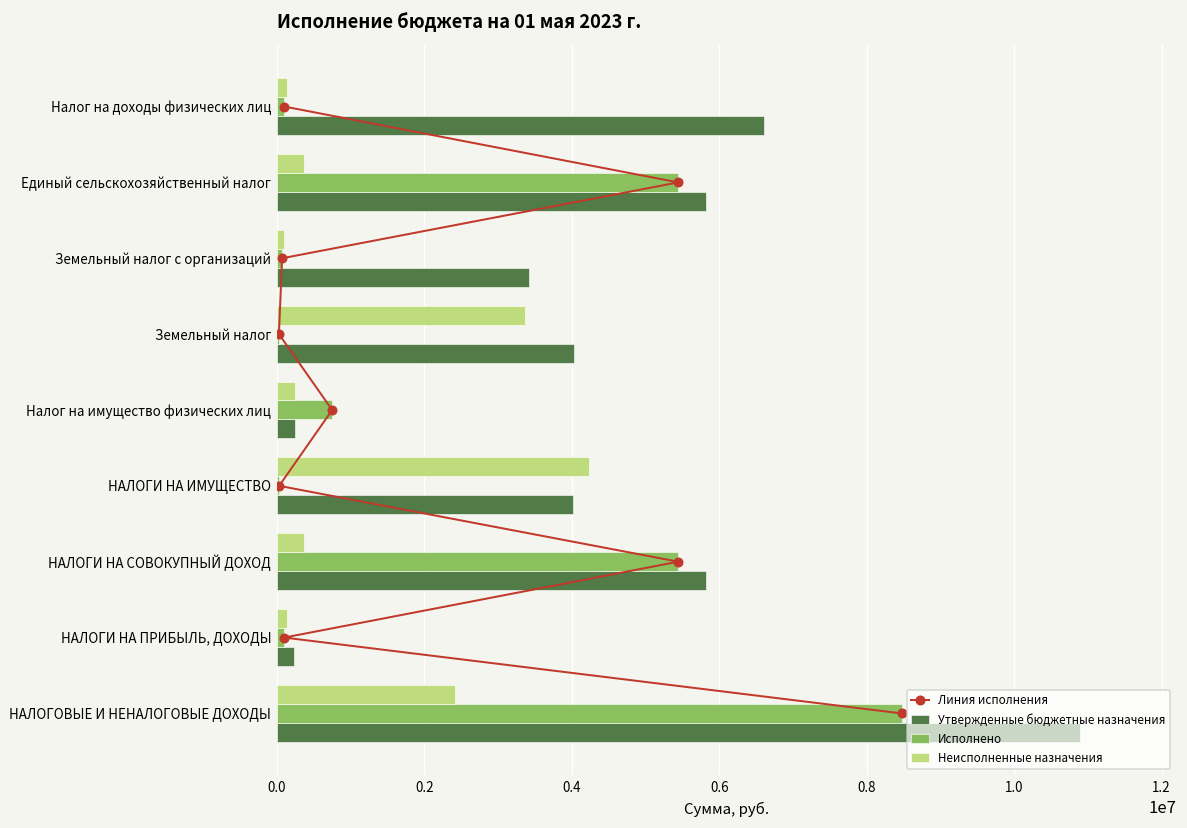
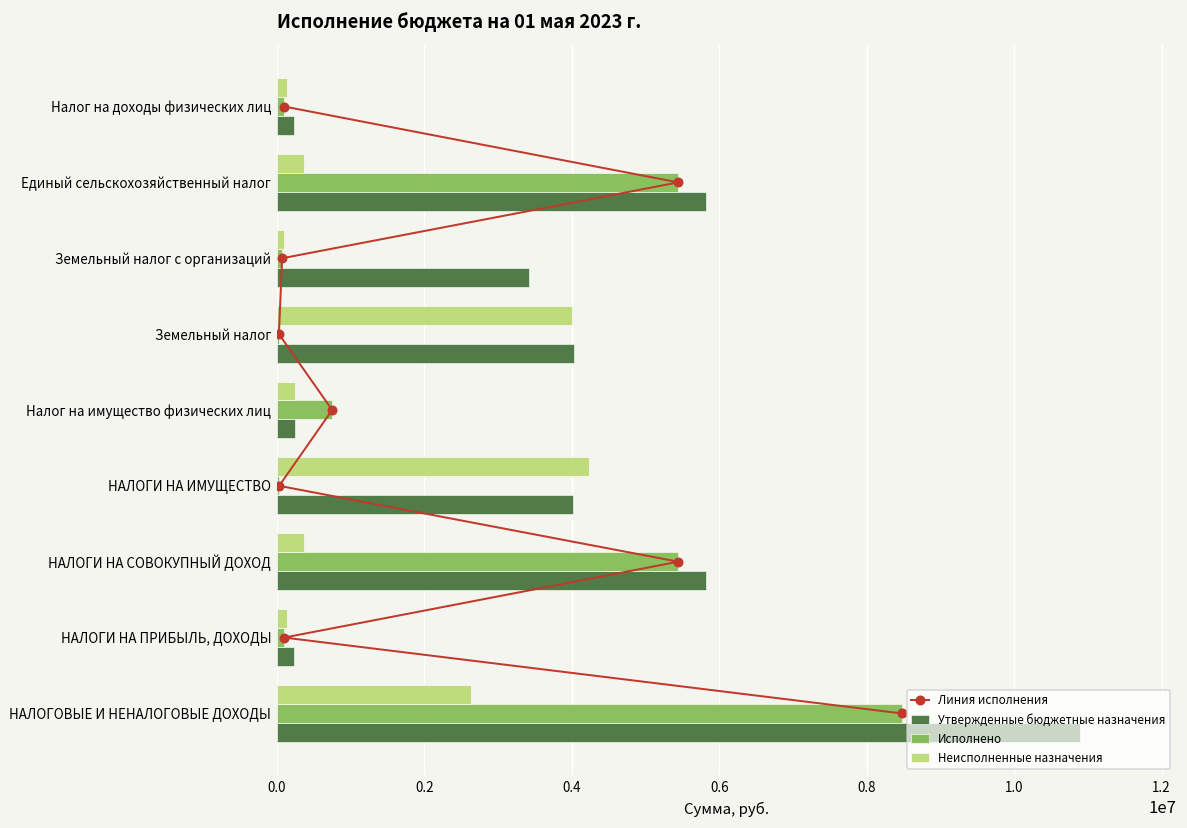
  {
    "Утвержденные бюджетные назначения": {
-     "Налог на доходы физических лиц": 6600000,
+     "Налог на доходы физических лиц": 200000,
      "Единый сельскохозяйственный налог": 5800000,
      "Земельный налог с организаций": 3400000,
      "Земельный налог": 4000000,
      "Налог на имущество физических лиц": 200000,
      "НАЛОГИ НА ИМУЩЕСТВО": 4000000,
      "НАЛОГИ НА СОВОКУПНЫЙ ДОХОД": 5800000,
      "НАЛОГИ НА ПРИБЫЛЬ, ДОХОДЫ": 200000
    },
    "Исполнено": {
      "Налог на доходы физических лиц": 100000,
      "Единый сельскохозяйственный налог": 5400000,
      "Земельный налог с организаций": 100000,
      "Налог на имущество физических лиц": 700000,
      "НАЛОГИ НА СОВОКУПНЫЙ ДОХОД": 5400000,
      "НАЛОГИ НА ПРИБЫЛЬ, ДОХОДЫ": 100000,
      "НАЛОГОВЫЕ И НЕНАЛОГОВЫЕ ДОХОДЫ": 8500000
    },
    "Неисполненные назначения": {
      "Налог на доходы физических лиц": 100000,
      "Единый сельскохозяйственный налог": 400000,
      "Земельный налог с организаций": 100000,
-     "Земельный налог": 3400000,
+     "Земельный налог": 4000000,
      "Налог на имущество физических лиц": 200000,
      "НАЛОГИ НА ИМУЩЕСТВО": 4200000,
      "НАЛОГИ НА СОВОКУПНЫЙ ДОХОД": 400000,
      "НАЛОГИ НА ПРИБЫЛЬ, ДОХОДЫ": 100000,
-     "НАЛОГОВЫЕ И НЕНАЛОГОВЫЕ ДОХОДЫ": 2400000
+     "НАЛОГОВЫЕ И НЕНАЛОГОВЫЕ ДОХОДЫ": 2600000
    }
  }
